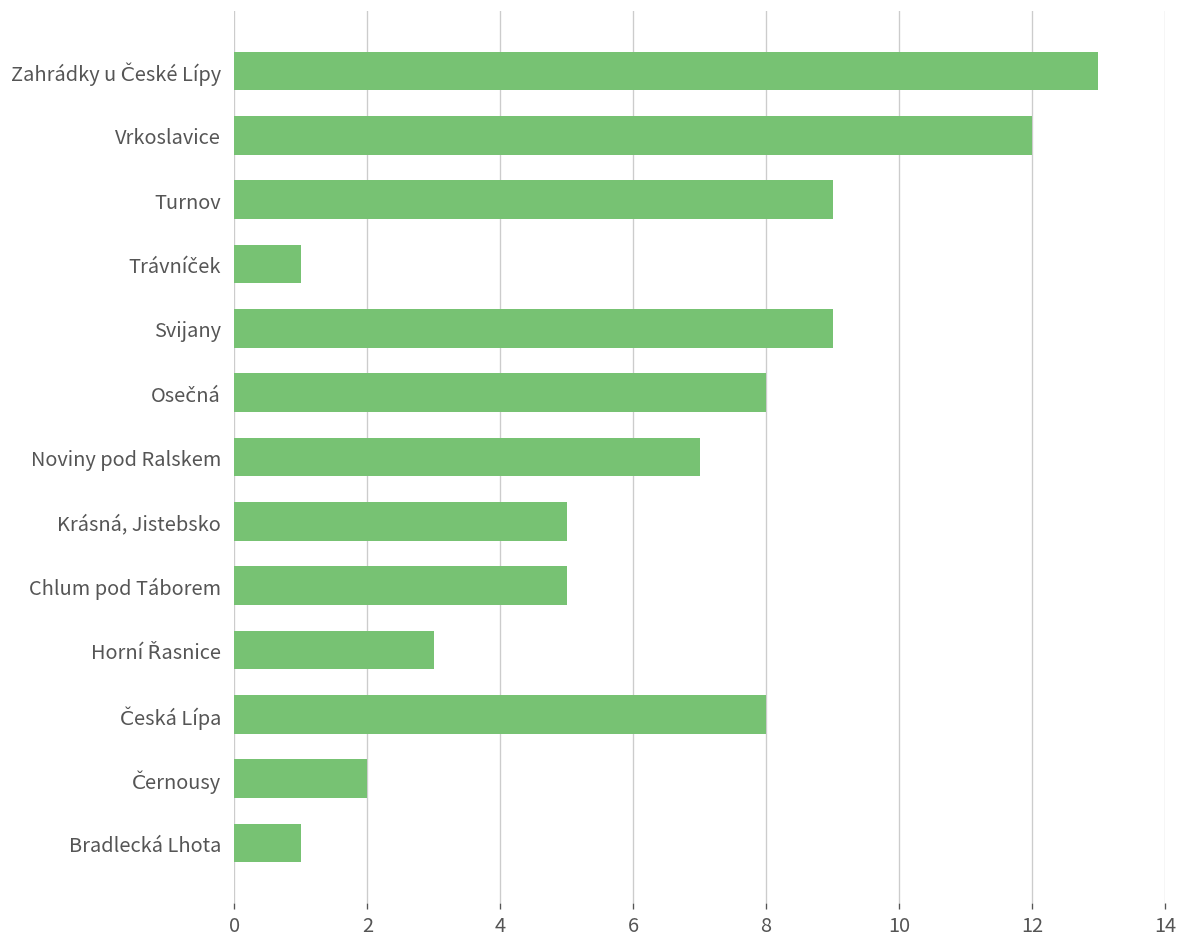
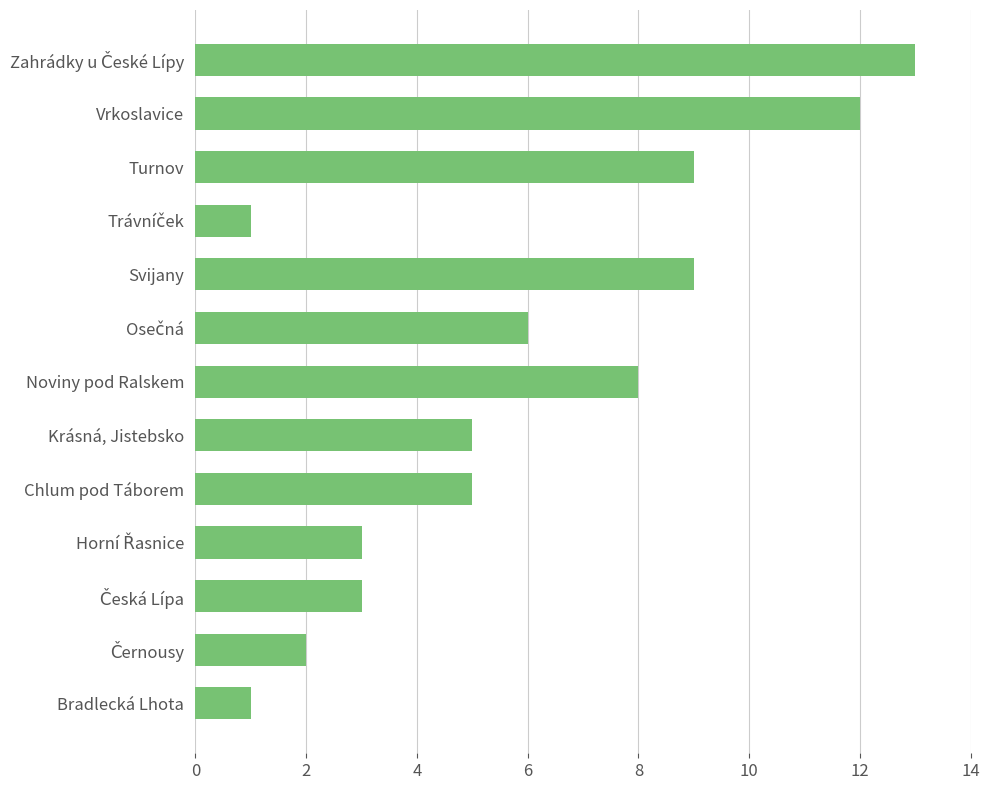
  {
    "Zahrádky u České Lípy": 13,
    "Vrkoslavice": 12,
    "Turnov": 9,
    "Trávníček": 1,
    "Svijany": 9,
-   "Osečná": 8,
-   "Noviny pod Ralskem": 7,
+   "Osečná": 6,
+   "Noviny pod Ralskem": 8,
    "Krásná, Jistebsko": 5,
    "Chlum pod Táborem": 5,
    "Horní Řasnice": 3,
-   "Česká Lípa": 8,
+   "Česká Lípa": 3,
    "Černousy": 2,
    "Bradlecká Lhota": 1
  }
